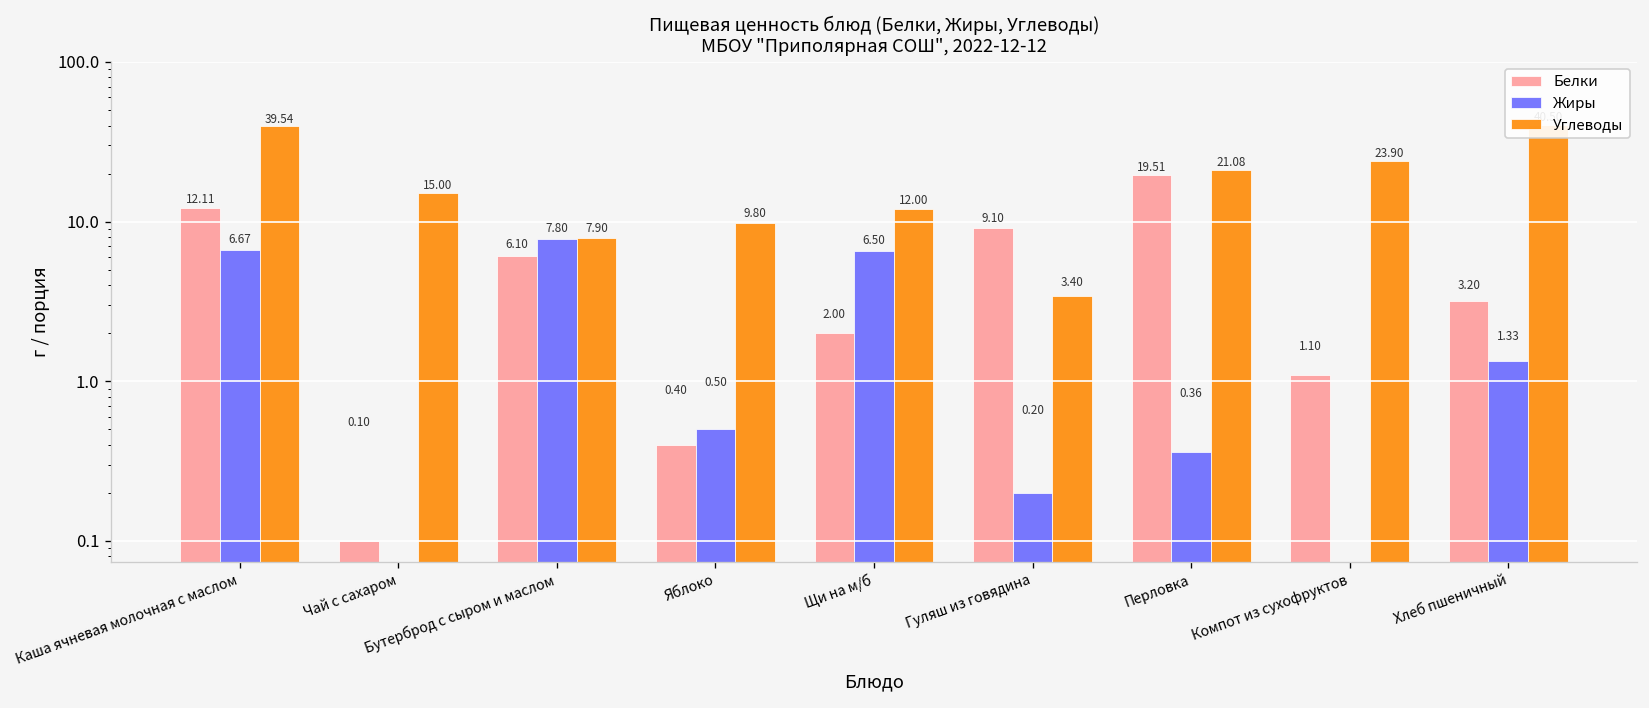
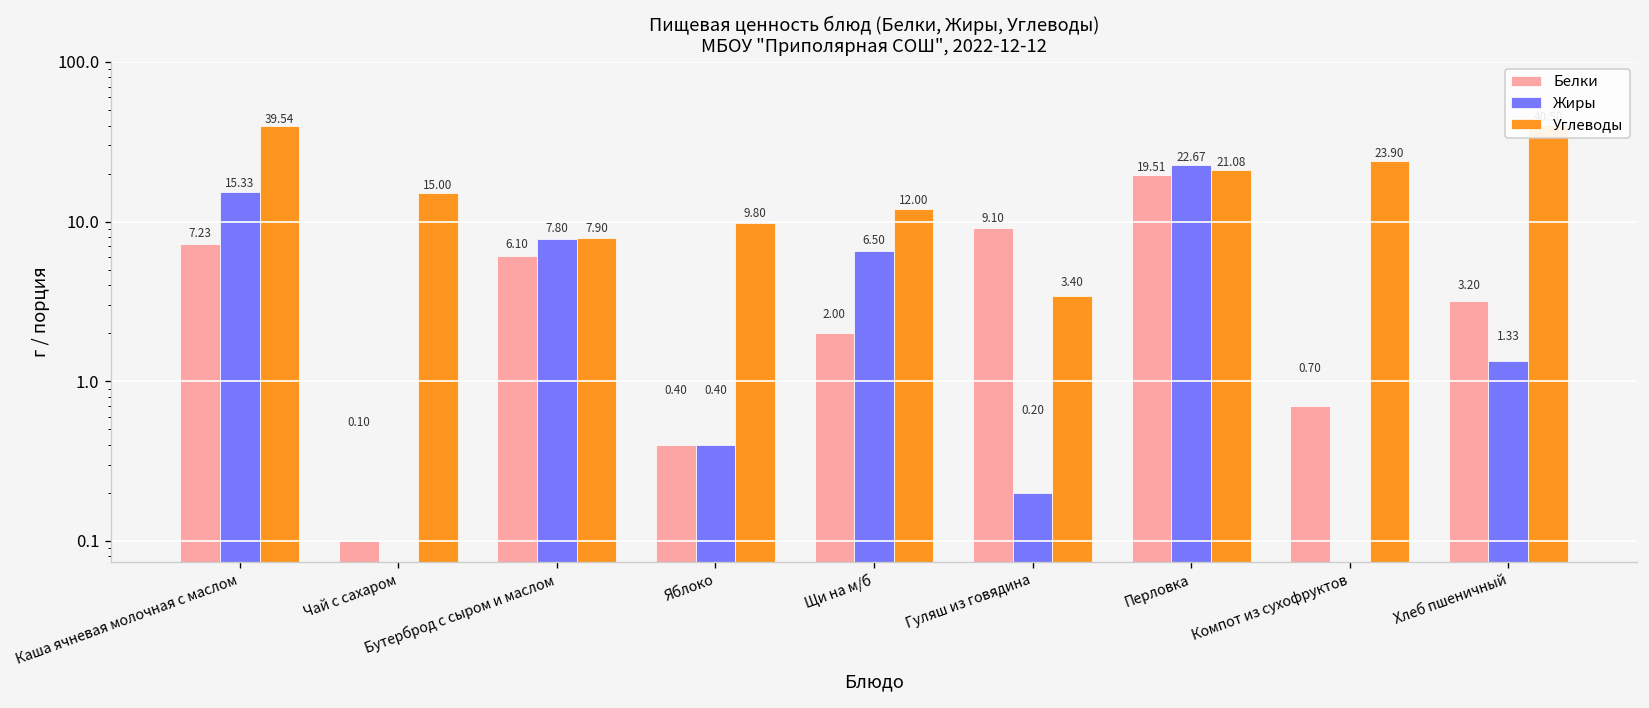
  {
    "Белки": {
-     "Каша ячневая молочная с маслом": 12.11,
+     "Каша ячневая молочная с маслом": 7.23,
      "Бутерброд с сыром и маслом": 6.10,
      "Щи на м/б": 2.00,
      "Гуляш из говядина": 9.10,
      "Перловка": 19.51,
-     "Компот из сухофруктов": 1.10,
+     "Компот из сухофруктов": 0.70,
      "Хлеб пшеничный": 3.20
    },
    "Жиры": {
-     "Каша ячневая молочная с маслом": 6.67,
+     "Каша ячневая молочная с маслом": 15.33,
      "Бутерброд с сыром и маслом": 7.80,
-     "Яблоко": 0.50,
+     "Яблоко": 0.40,
      "Щи на м/б": 6.50,
-     "Перловка": 0.36,
+     "Перловка": 22.67,
      "Хлеб пшеничный": 1.33
    },
    "Углеводы": {
      "Каша ячневая молочная с маслом": 39.54,
      "Чай с сахаром": 15.00,
      "Бутерброд с сыром и маслом": 7.90,
      "Яблоко": 9.80,
      "Щи на м/б": 12.00,
      "Гуляш из говядина": 3.40,
      "Перловка": 21.08,
      "Компот из сухофруктов": 23.90
    }
  }
